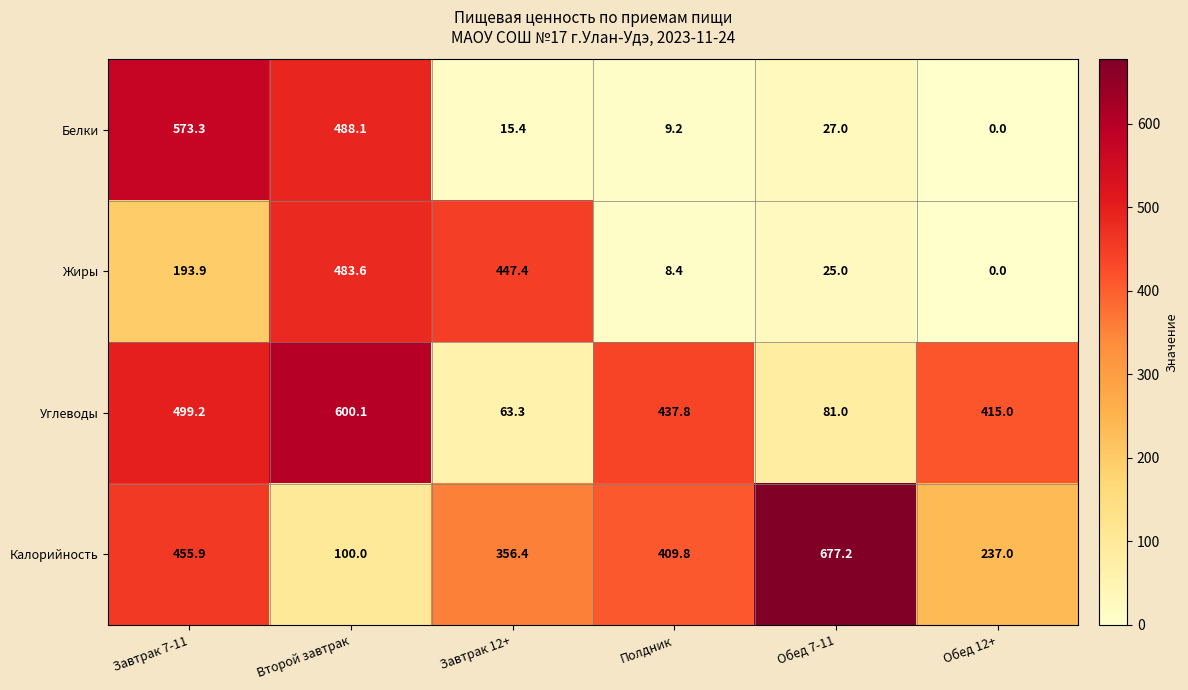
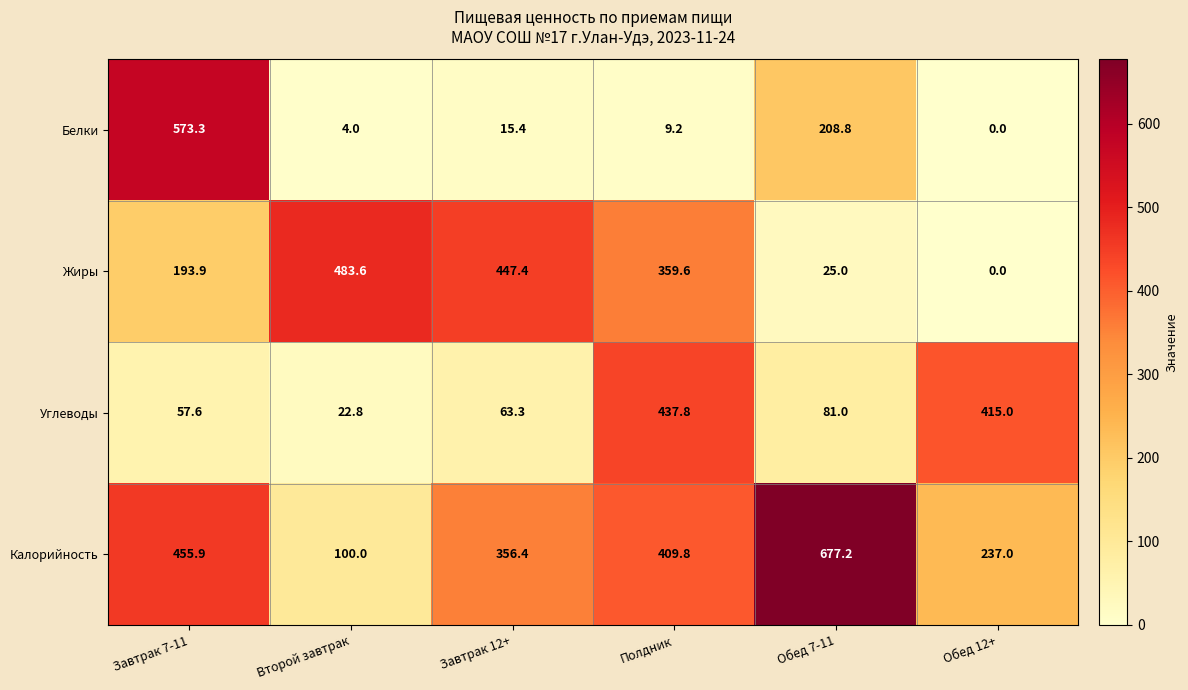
  {
    "Белки": {
      "Завтрак 7-11": 573.3,
-     "Второй завтрак": 488.1,
+     "Второй завтрак": 4.0,
      "Завтрак 12+": 15.4,
      "Полдник": 9.2,
-     "Обед 7-11": 27.0,
+     "Обед 7-11": 208.8,
      "Обед 12+": 0.0
    },
    "Жиры": {
      "Завтрак 7-11": 193.9,
      "Второй завтрак": 483.6,
      "Завтрак 12+": 447.4,
-     "Полдник": 8.4,
+     "Полдник": 359.6,
      "Обед 7-11": 25.0,
      "Обед 12+": 0.0
    },
    "Углеводы": {
-     "Завтрак 7-11": 499.2,
-     "Второй завтрак": 600.1,
+     "Завтрак 7-11": 57.6,
+     "Второй завтрак": 22.8,
      "Завтрак 12+": 63.3,
      "Полдник": 437.8,
      "Обед 7-11": 81.0,
      "Обед 12+": 415.0
    },
    "Калорийность": {
      "Завтрак 7-11": 455.9,
      "Второй завтрак": 100.0,
      "Завтрак 12+": 356.4,
      "Полдник": 409.8,
      "Обед 7-11": 677.2,
      "Обед 12+": 237.0
    }
  }
